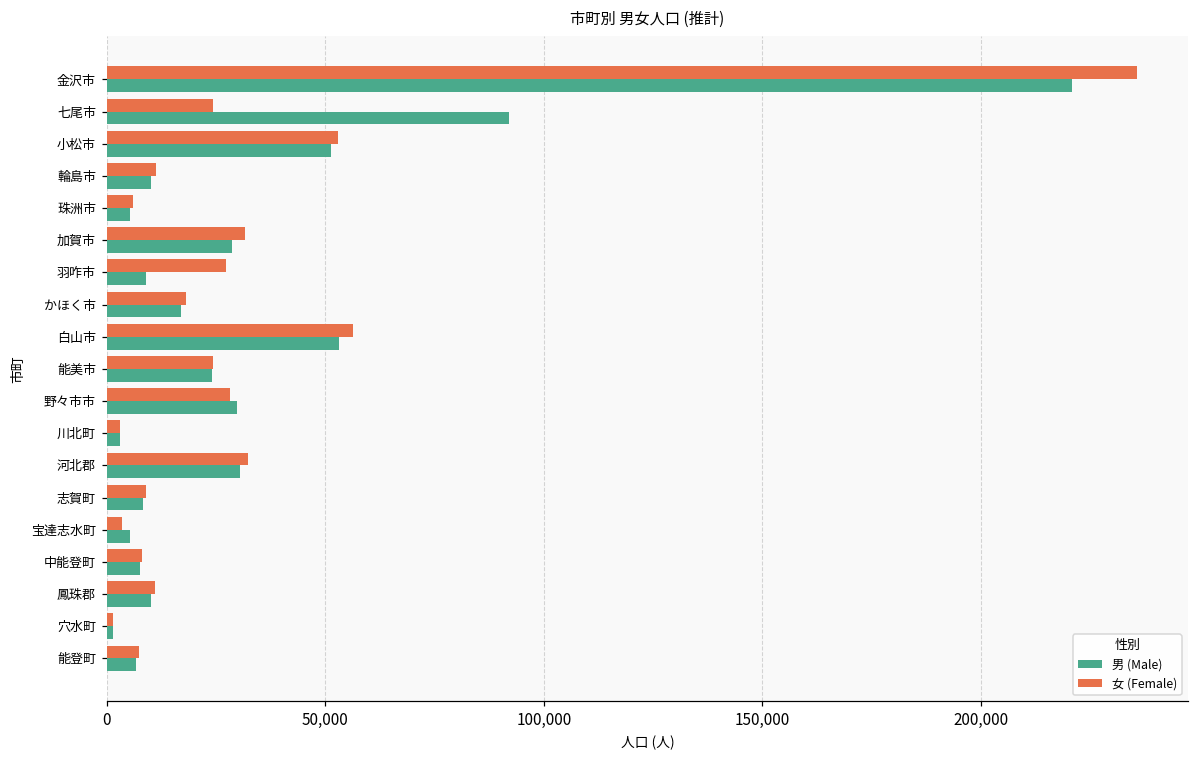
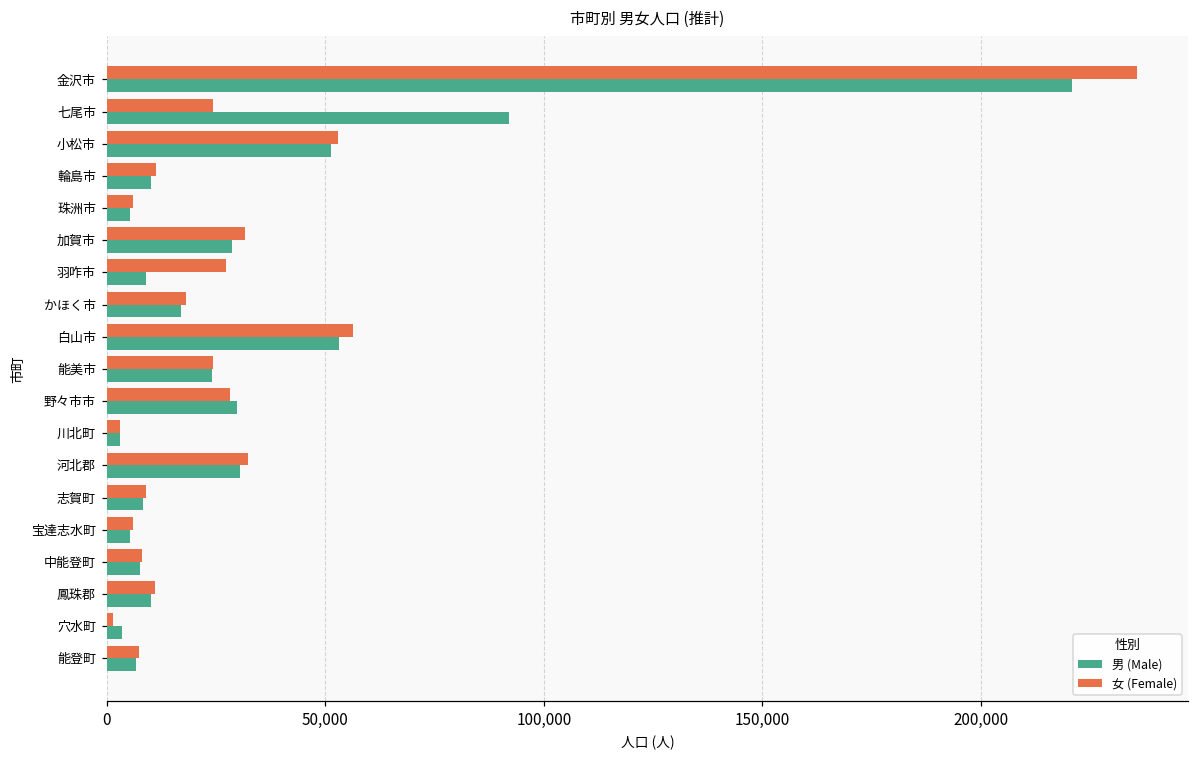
  {
    "男 (Male)": {
      "金沢市": "221,000",
      "七尾市": "92,000",
      "小松市": "51,000",
      "輪島市": "10,000",
      "珠洲市": "5,000",
      "加賀市": "29,000",
      "羽咋市": "9,000",
      "かほく市": "17,000",
      "白山市": "53,000",
      "能美市": "24,000",
      "野々市市": "30,000",
      "川北町": "3,000",
      "河北郡": "31,000",
      "志賀町": "8,000",
      "宝達志水町": "5,000",
      "中能登町": "8,000",
      "鳳珠郡": "10,000",
-     "穴水町": "1,000",
+     "穴水町": "3,000",
      "能登町": "7,000"
    },
    "女 (Female)": {
      "金沢市": "236,000",
      "七尾市": "24,000",
      "小松市": "53,000",
      "輪島市": "11,000",
      "珠洲市": "6,000",
      "加賀市": "32,000",
      "羽咋市": "27,000",
      "かほく市": "18,000",
      "白山市": "56,000",
      "能美市": "24,000",
      "野々市市": "28,000",
      "川北町": "3,000",
      "河北郡": "32,000",
      "志賀町": "9,000",
-     "宝達志水町": "3,000",
+     "宝達志水町": "6,000",
      "中能登町": "8,000",
      "鳳珠郡": "11,000",
      "穴水町": "1,000",
      "能登町": "7,000"
    }
  }
